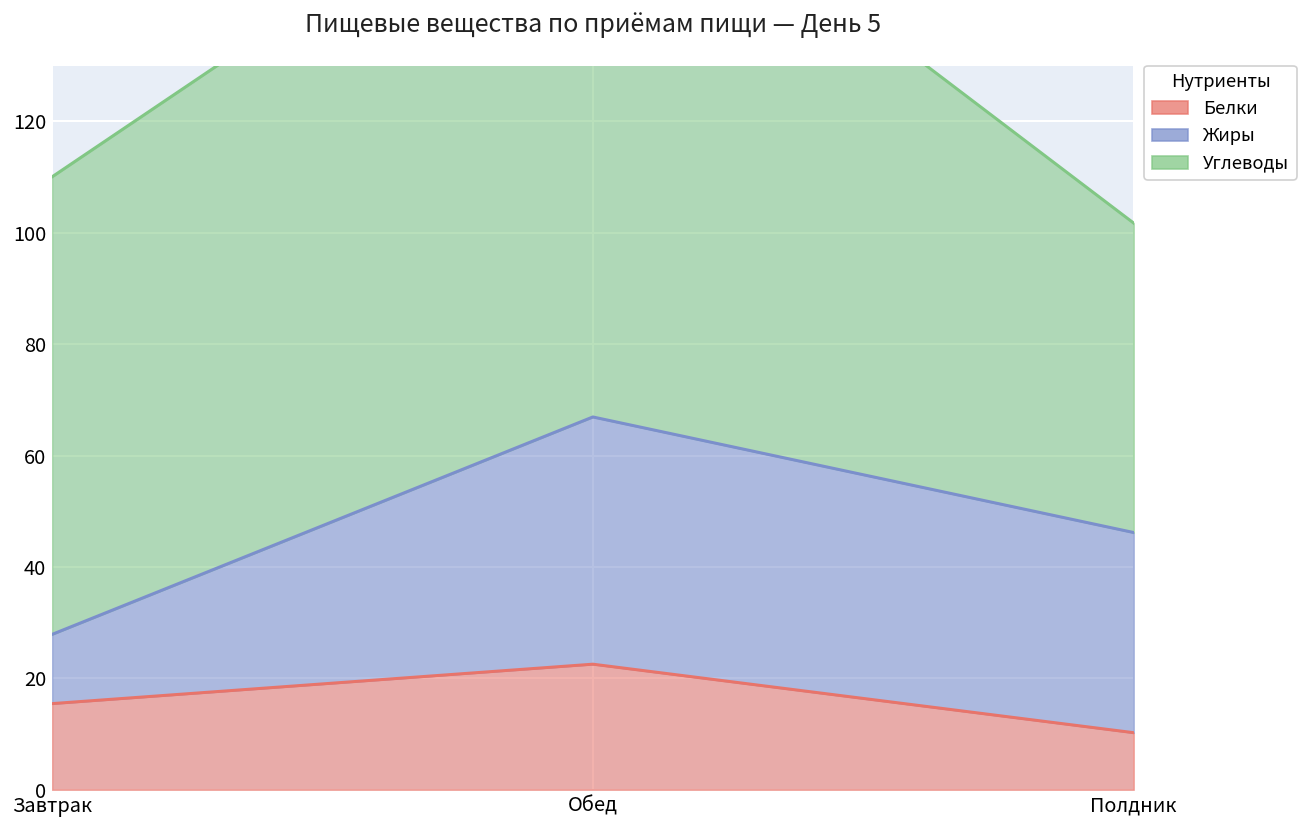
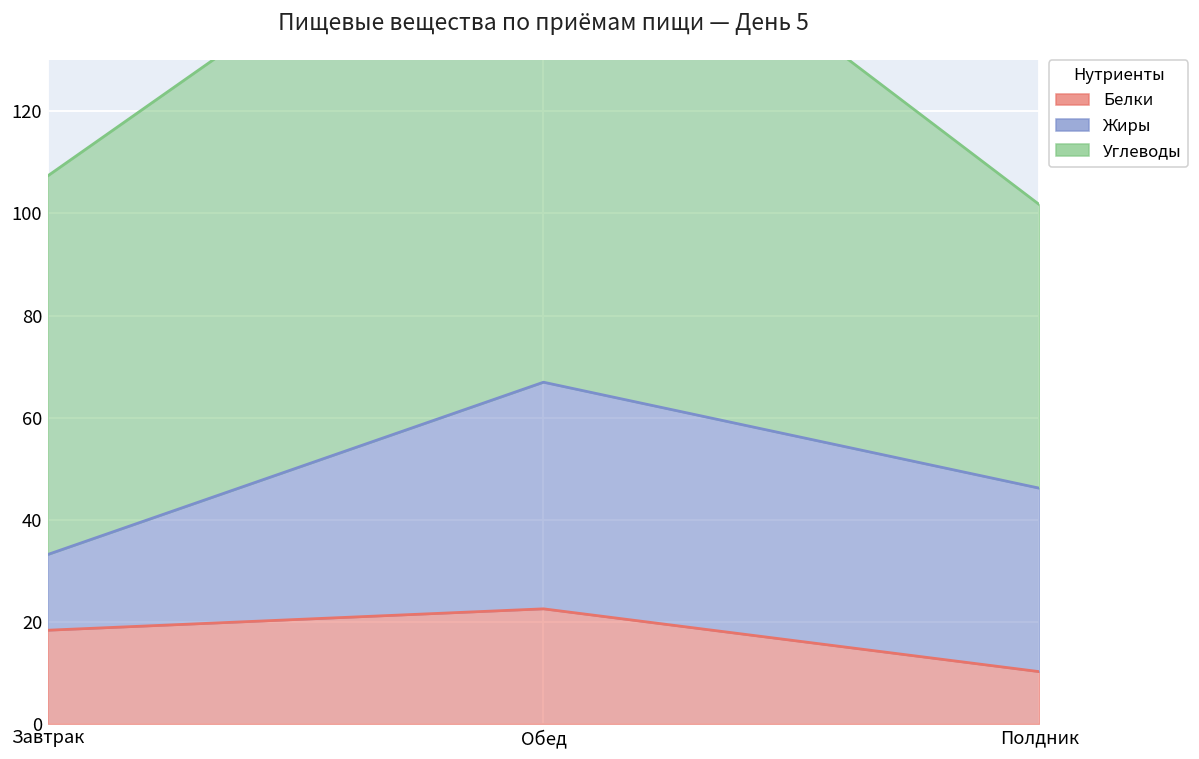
  {
    "Белки": {
-     "Завтрак": 15,
+     "Завтрак": 18,
      "Обед": 23,
      "Полдник": 10
    },
    "Жиры": {
-     "Завтрак": 12,
+     "Завтрак": 15,
      "Обед": 44,
      "Полдник": 36
    },
    "Углеводы": {
-     "Завтрак": 82,
+     "Завтрак": 74,
      "Полдник": 56
    }
  }
